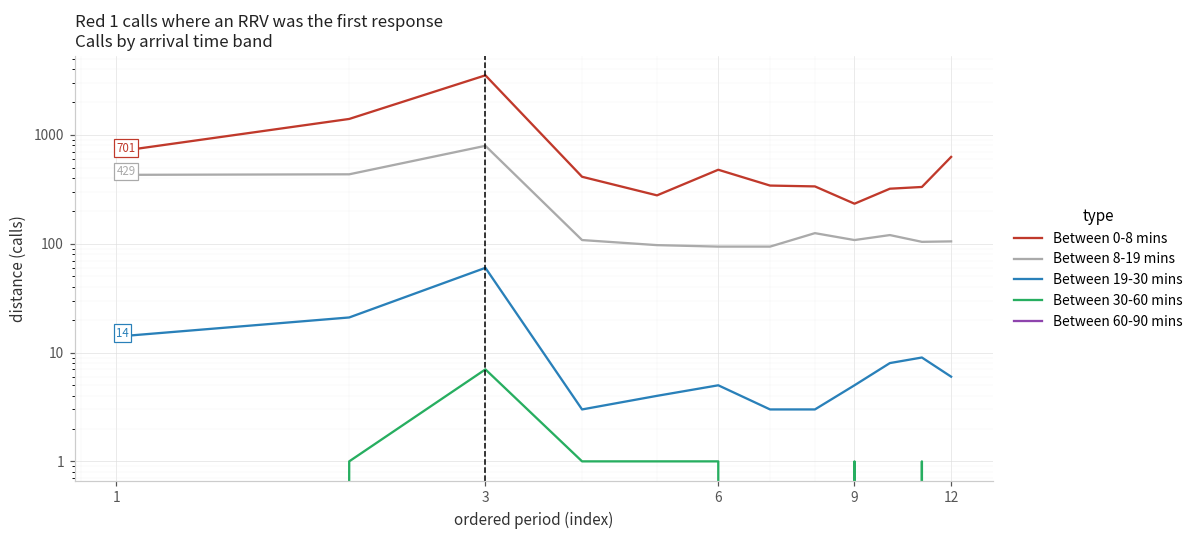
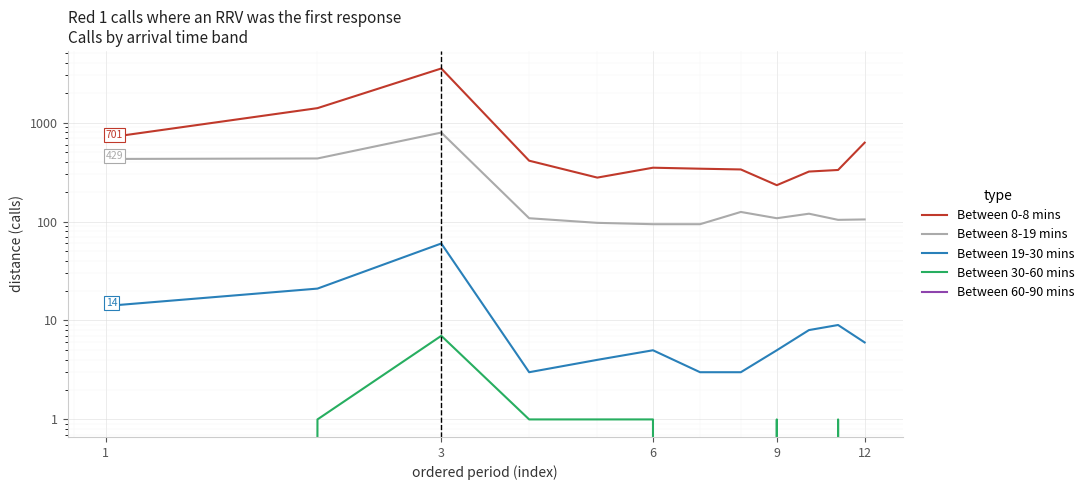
  {
    "Between 0-8 mins": {
      "3": 3500,
-     "6": 500,
+     "6": 350,
      "9": 230,
      "12": 600
    },
    "Between 8-19 mins": {
      "3": 800,
      "6": 90,
      "9": 110,
      "12": 110
    },
    "Between 19-30 mins": {
      "3": 60,
      "6": 5,
      "9": 5,
      "12": 6
    },
    "Between 30-60 mins": {
      "3": 7,
      "6": 1,
      "9": 1
    }
  }
